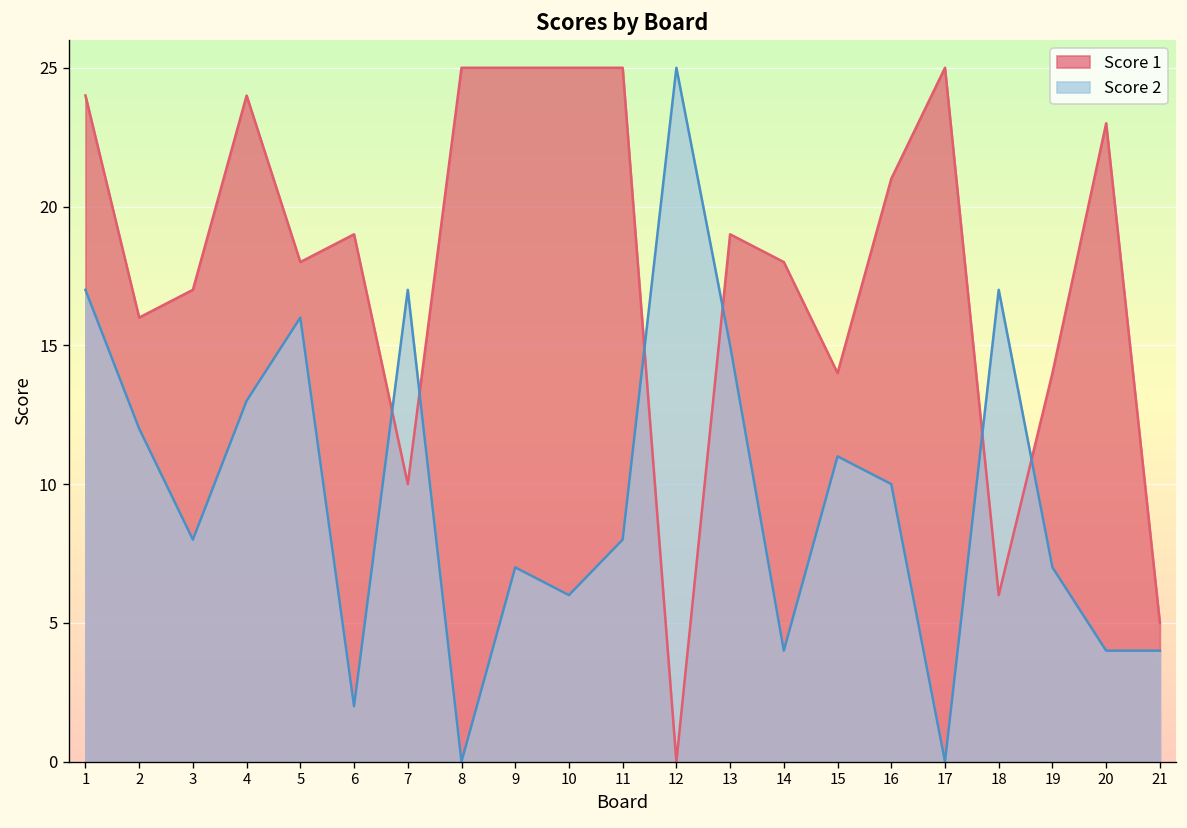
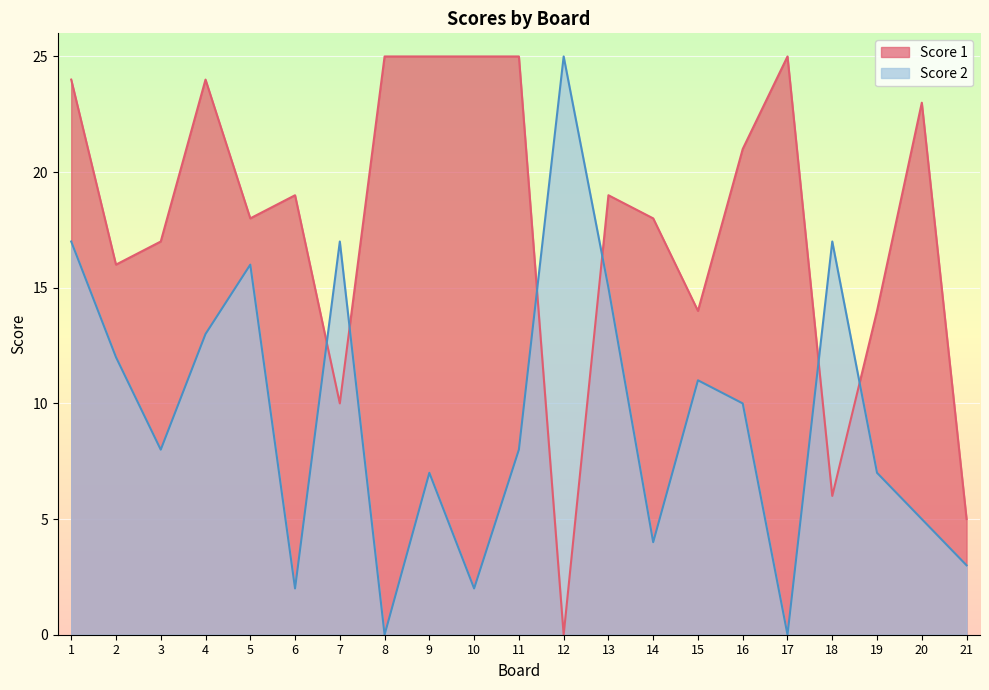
  {
    "Score 1": {
      "1": 24,
      "2": 16,
      "3": 17,
      "4": 24,
      "5": 18,
      "6": 19,
      "7": 10,
      "8": 25,
      "9": 25,
      "10": 25,
      "11": 25,
      "12": 0,
      "13": 19,
      "14": 18,
      "15": 14,
      "16": 21,
      "17": 25,
      "18": 6,
      "19": 14,
      "20": 23,
      "21": 5
    },
    "Score 2": {
      "1": 17,
      "2": 12,
      "3": 8,
      "4": 13,
      "5": 16,
      "6": 2,
      "7": 17,
      "8": 0,
      "9": 7,
-     "10": 6,
+     "10": 2,
      "11": 8,
      "12": 25,
      "13": 15,
      "14": 4,
      "15": 11,
      "16": 10,
      "17": 0,
      "18": 17,
      "19": 7,
-     "20": 4,
-     "21": 4
+     "20": 5,
+     "21": 3
    }
  }
